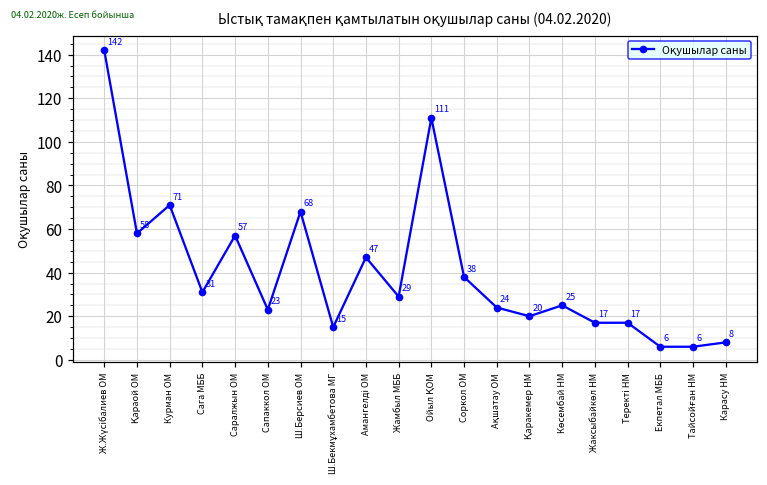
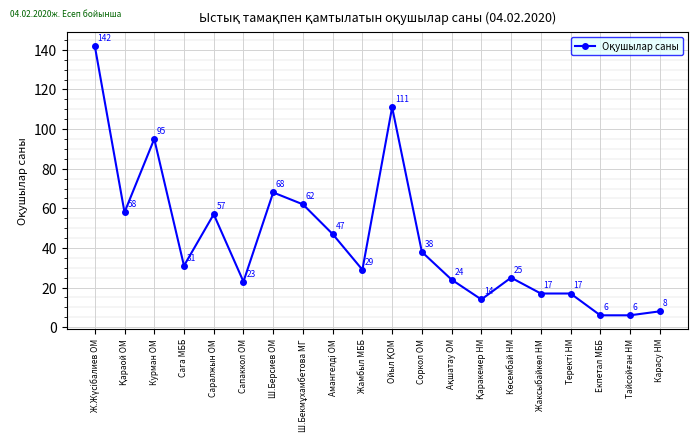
  {
    "Ж.Жүсібалиев ОМ": 142,
    "Қараой ОМ": 58,
-   "Курман ОМ": 71,
+   "Курман ОМ": 95,
    "Сага МББ": 31,
    "Саралжын ОМ": 57,
    "Сапаккол ОМ": 23,
    "Ш.Берсиев ОМ": 68,
-   "Ш.Бекмұхамбетова МГ": 15,
+   "Ш.Бекмұхамбетова МГ": 62,
    "Амангелді ОМ": 47,
    "Жамбыл МББ": 29,
    "Ойыл ҚОМ": 111,
    "Соркол ОМ": 38,
    "Ақшатау ОМ": 24,
-   "Қаракемер НМ": 20,
+   "Қаракемер НМ": 14,
    "Көсембай НМ": 25,
    "Жаксыбайкөл НМ": 17,
    "Теректі НМ": 17,
    "Екпетал МББ": 6,
    "Тайсойған НМ": 6,
    "Карасу НМ": 8
  }
